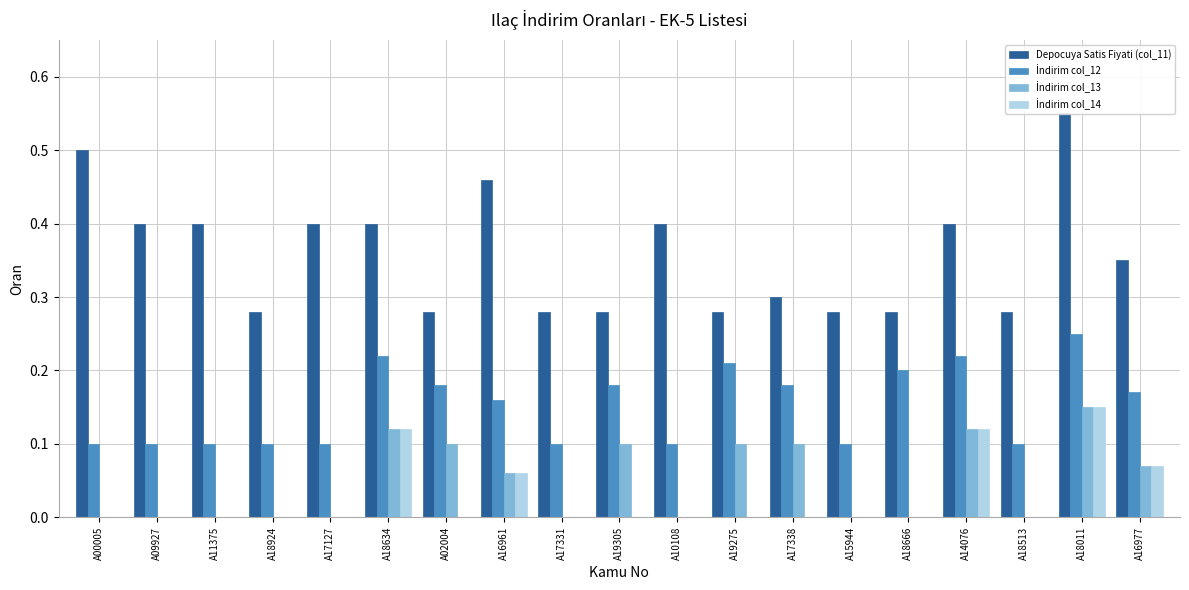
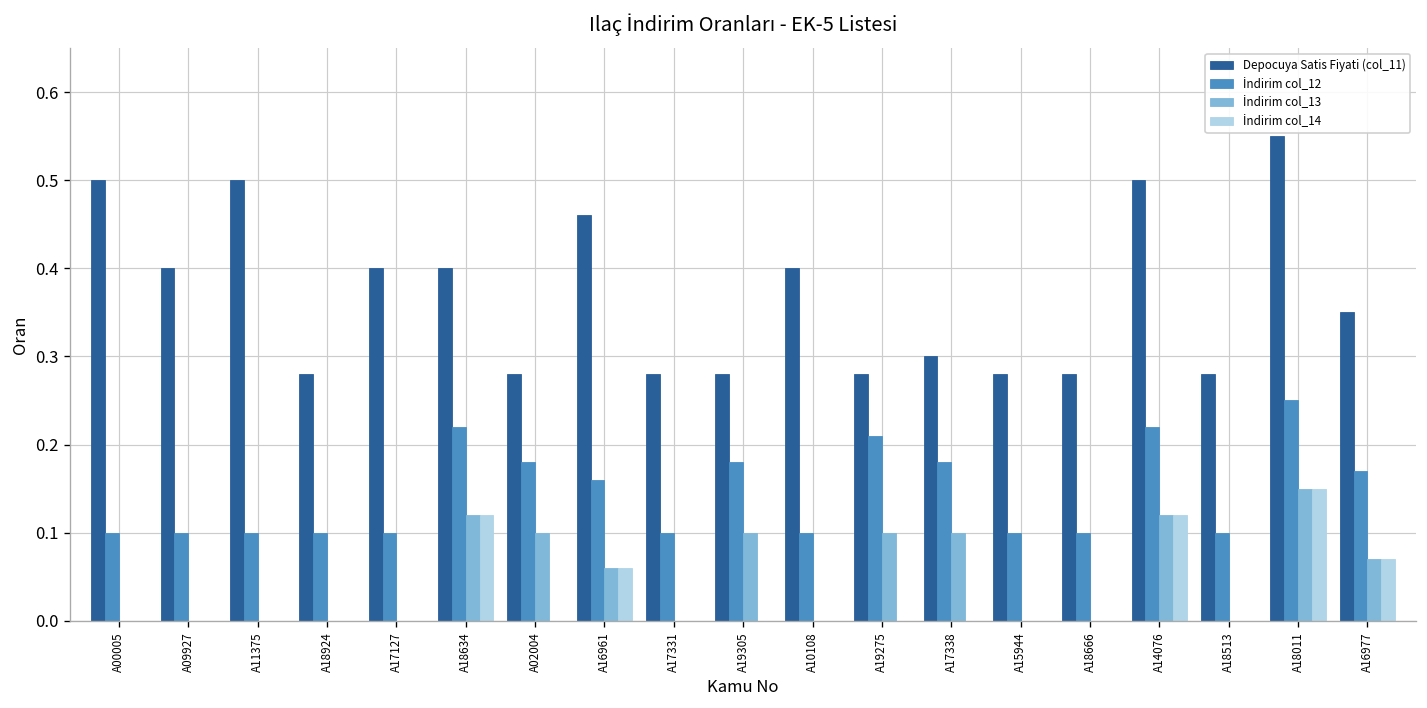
  {
    "Depocuya Satis Fiyati (col_11)": {
      "A00005": 0.5,
      "A09927": 0.4,
-     "A11375": 0.4,
+     "A11375": 0.5,
      "A18924": 0.28,
      "A17127": 0.4,
      "A18634": 0.4,
      "A02004": 0.28,
      "A16961": 0.46,
      "A17331": 0.28,
      "A19305": 0.28,
      "A10108": 0.4,
      "A19275": 0.28,
      "A17338": 0.3,
      "A15944": 0.28,
      "A18666": 0.28,
-     "A14076": 0.4,
+     "A14076": 0.5,
      "A18513": 0.28,
      "A16977": 0.35
    },
    "İndirim col_12": {
      "A00005": 0.1,
      "A09927": 0.1,
      "A11375": 0.1,
      "A18924": 0.1,
      "A17127": 0.1,
      "A18634": 0.22,
      "A02004": 0.18,
      "A16961": 0.16,
      "A17331": 0.1,
      "A19305": 0.18,
      "A10108": 0.1,
      "A19275": 0.21,
      "A17338": 0.18,
      "A15944": 0.1,
-     "A18666": 0.2,
+     "A18666": 0.1,
      "A14076": 0.22,
      "A18513": 0.1,
      "A18011": 0.25,
      "A16977": 0.17
    }
  }
